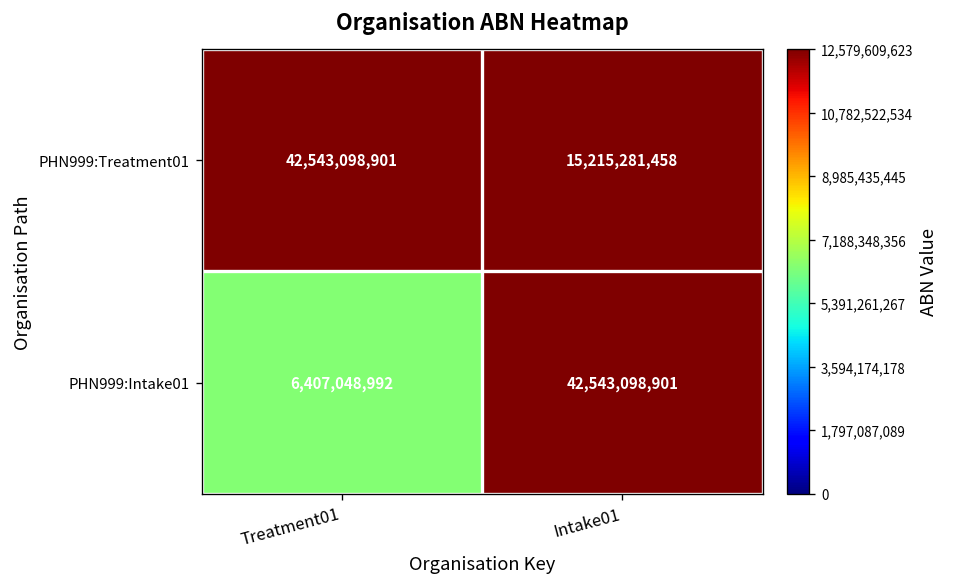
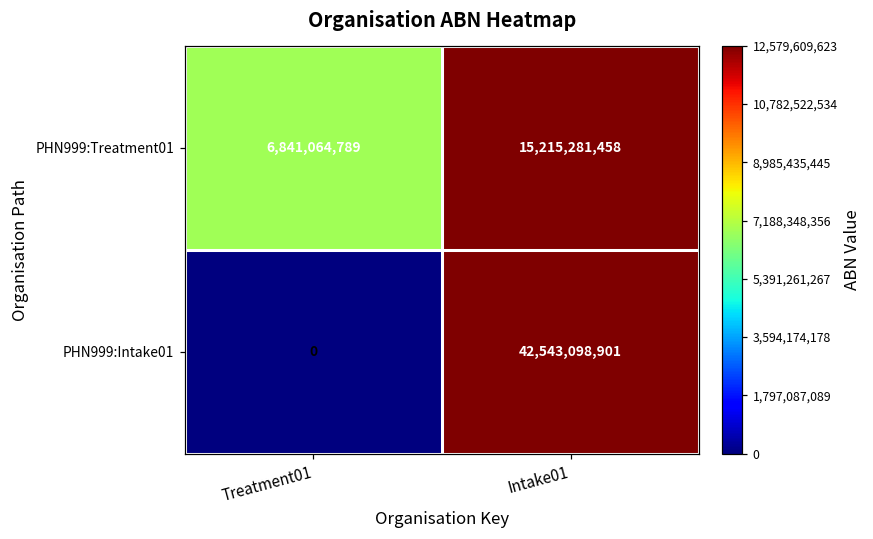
  {
    "PHN999:Treatment01": {
-     "Treatment01": "42,543,098,901",
+     "Treatment01": "6,841,064,789",
      "Intake01": "15,215,281,458"
    },
    "PHN999:Intake01": {
-     "Treatment01": "6,407,048,992",
+     "Treatment01": "0",
      "Intake01": "42,543,098,901"
    }
  }
